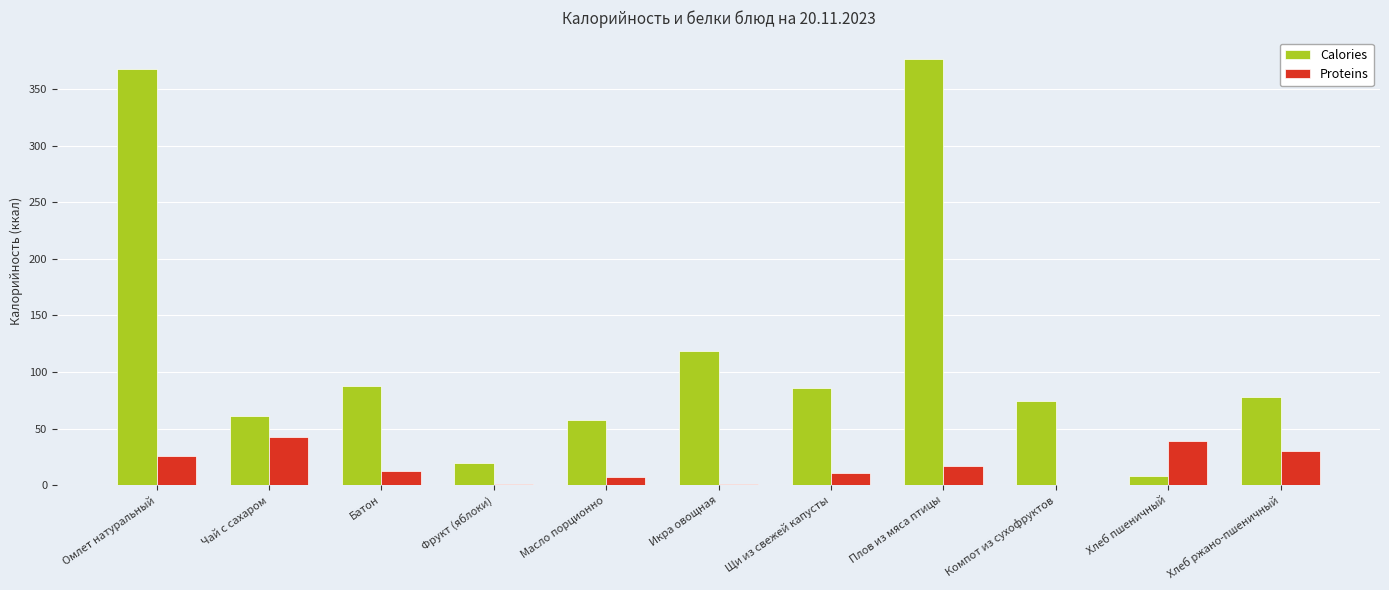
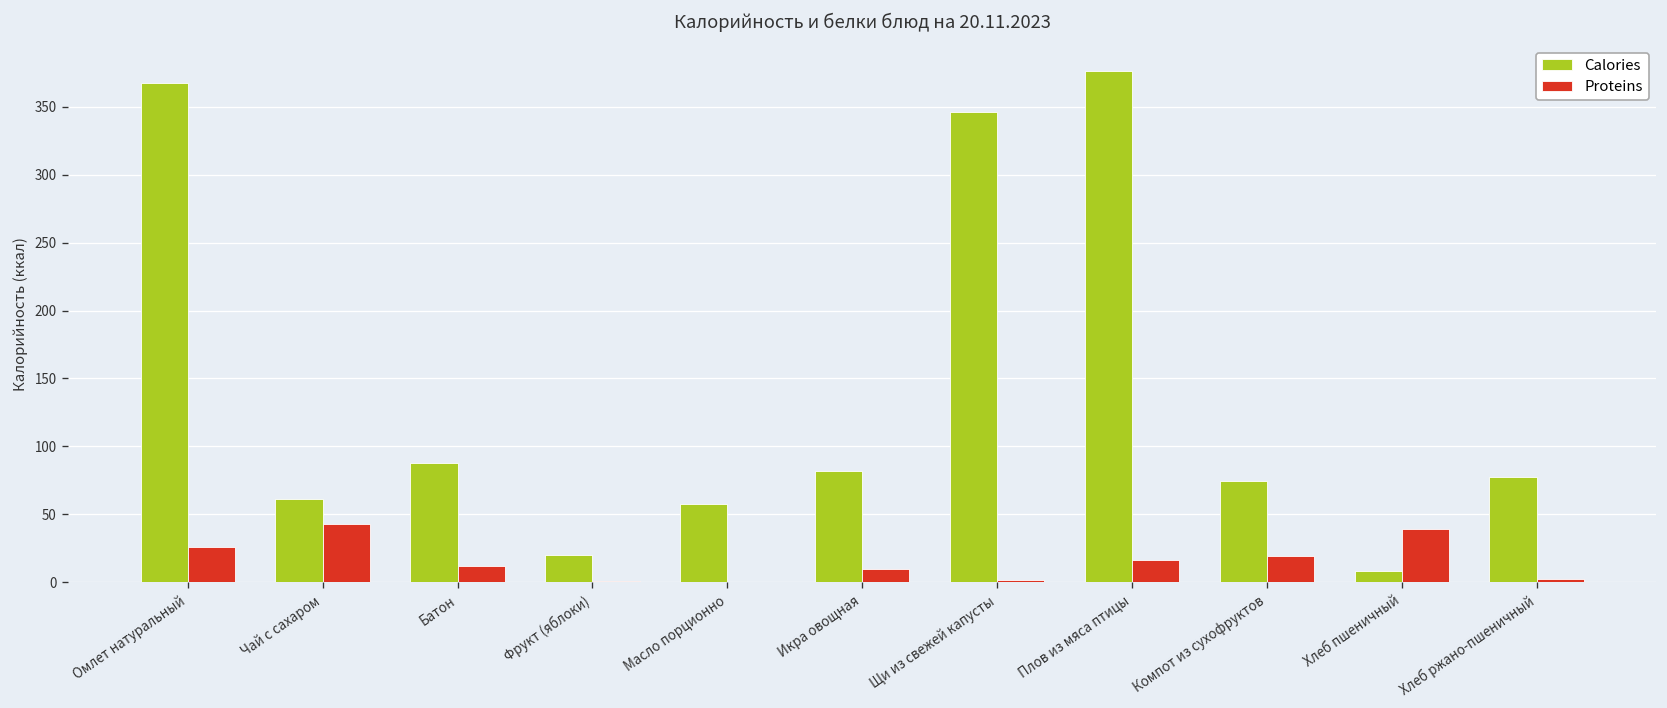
  {
    "Calories": {
      "Омлет натуральный": 368,
      "Чай с сахаром": 61,
      "Батон": 88,
      "Фрукт (яблоки)": 20,
      "Масло порционно": 58,
-     "Икра овощная": 118,
-     "Щи из свежей капусты": 86,
+     "Икра овощная": 82,
+     "Щи из свежей капусты": 346,
      "Плов из мяса птицы": 377,
      "Компот из сухофруктов": 75,
      "Хлеб пшеничный": 8,
      "Хлеб ржано-пшеничный": 78
    },
    "Proteins": {
      "Омлет натуральный": 26,
      "Чай с сахаром": 43,
      "Батон": 12,
-     "Масло порционно": 7,
-     "Икра овощная": 1,
-     "Щи из свежей капусты": 11,
+     "Масло порционно": 0,
+     "Икра овощная": 10,
+     "Щи из свежей капусты": 2,
      "Плов из мяса птицы": 17,
-     "Компот из сухофруктов": 0,
+     "Компот из сухофруктов": 19,
      "Хлеб пшеничный": 39,
-     "Хлеб ржано-пшеничный": 30
+     "Хлеб ржано-пшеничный": 3
    }
  }
